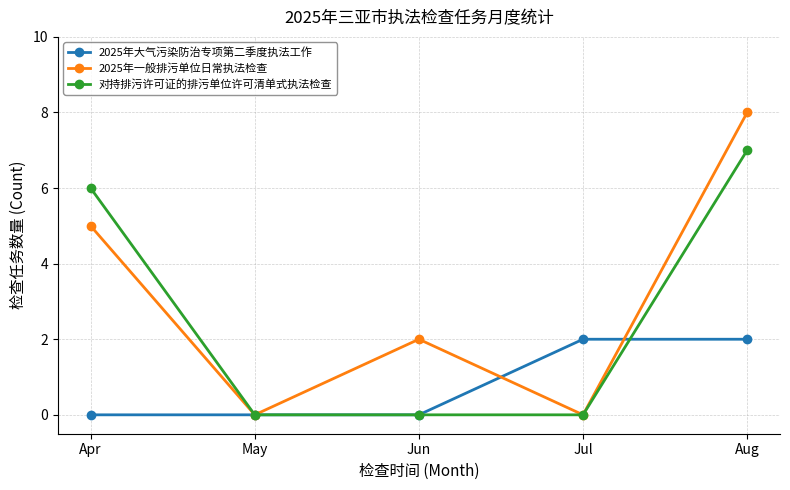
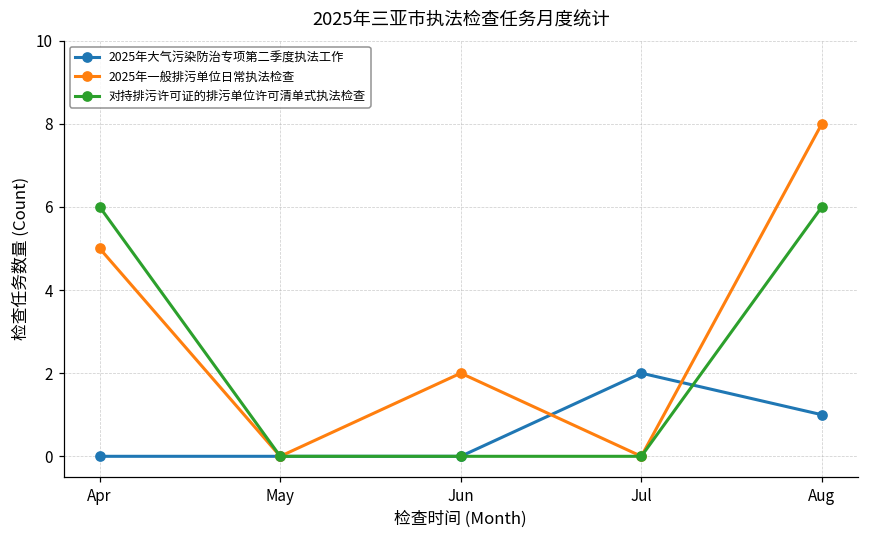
  {
    "2025年大气污染防治专项第二季度执法工作": {
      "Apr": 0,
      "Jul": 2,
-     "Aug": 2
+     "Aug": 1
    },
    "2025年一般排污单位日常执法检查": {
      "Apr": 5,
      "Jun": 2,
      "Aug": 8
    },
    "对持排污许可证的排污单位许可清单式执法检查": {
      "Apr": 6,
-     "Aug": 7
+     "Aug": 6
    }
  }
